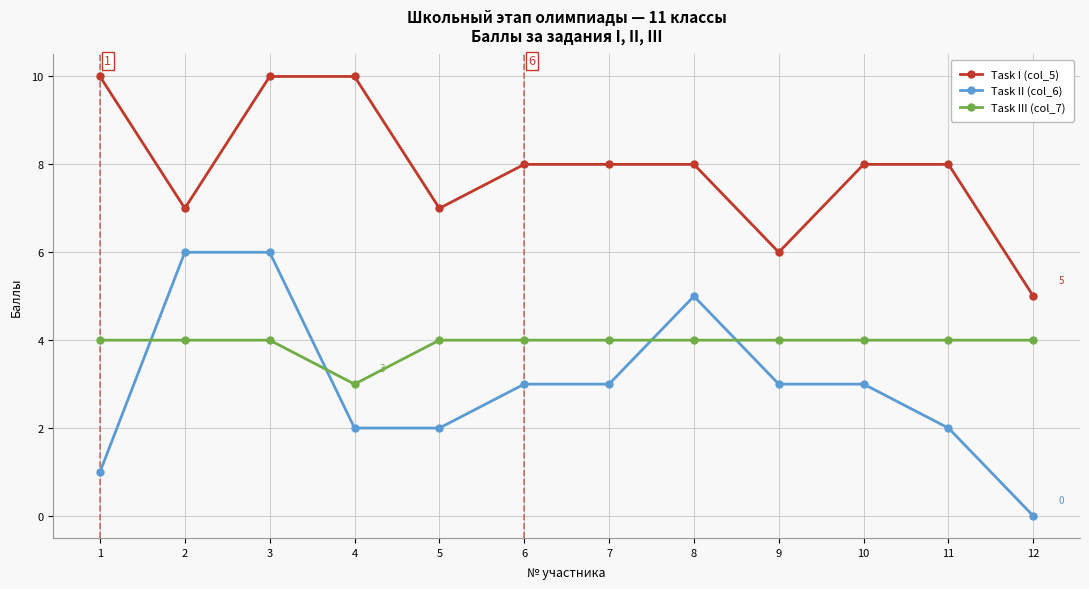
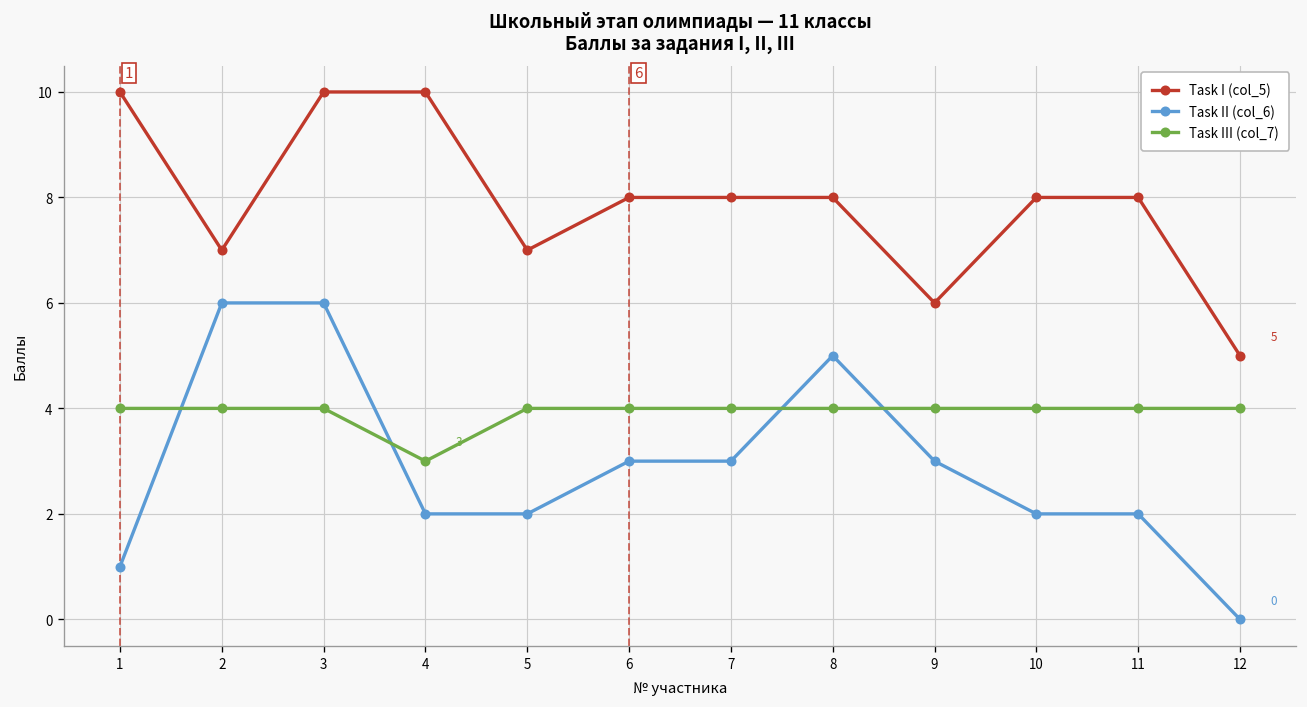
  {
    "Task I (col_5)": {
      "2": 7,
      "3": 10,
      "4": 10,
      "5": 7,
      "6": 8,
      "7": 8,
      "8": 8,
      "9": 6,
      "10": 8,
      "11": 8
    },
    "Task II (col_6)": {
      "1": 1,
      "2": 6,
      "3": 6,
      "4": 2,
      "5": 2,
      "6": 3,
      "7": 3,
      "8": 5,
      "9": 3,
-     "10": 3,
+     "10": 2,
      "11": 2
    },
    "Task III (col_7)": {
      "1": 4,
      "2": 4,
      "3": 4,
      "5": 4,
      "6": 4,
      "7": 4,
      "8": 4,
      "9": 4,
      "10": 4,
      "11": 4,
      "12": 4
    }
  }
